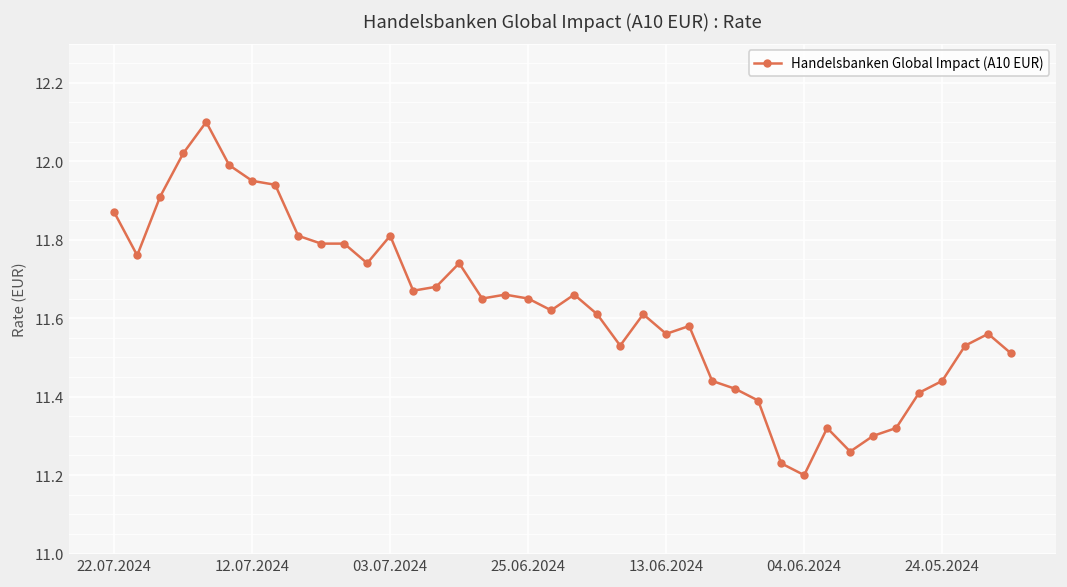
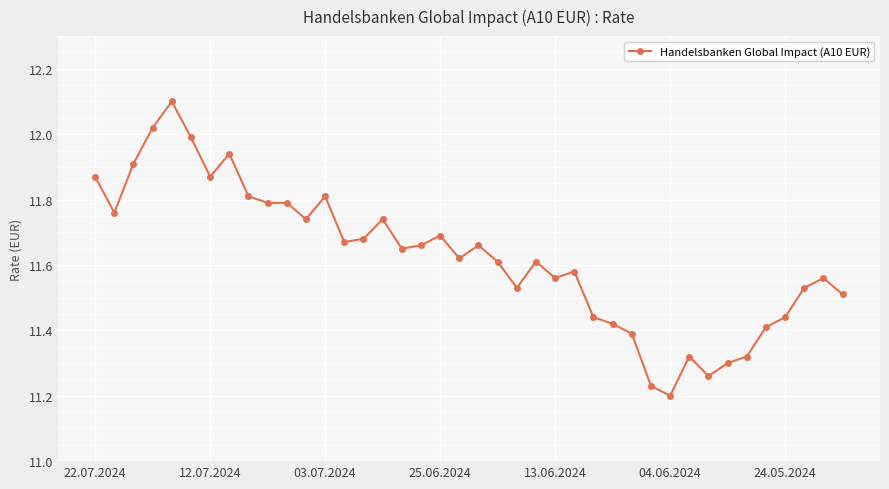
  {
    "22.07.2024": 11.87,
-   "12.07.2024": 11.95,
+   "12.07.2024": 11.87,
    "03.07.2024": 11.81,
-   "25.06.2024": 11.65,
+   "25.06.2024": 11.69,
    "13.06.2024": 11.56,
    "04.06.2024": 11.20,
    "24.05.2024": 11.44
  }
